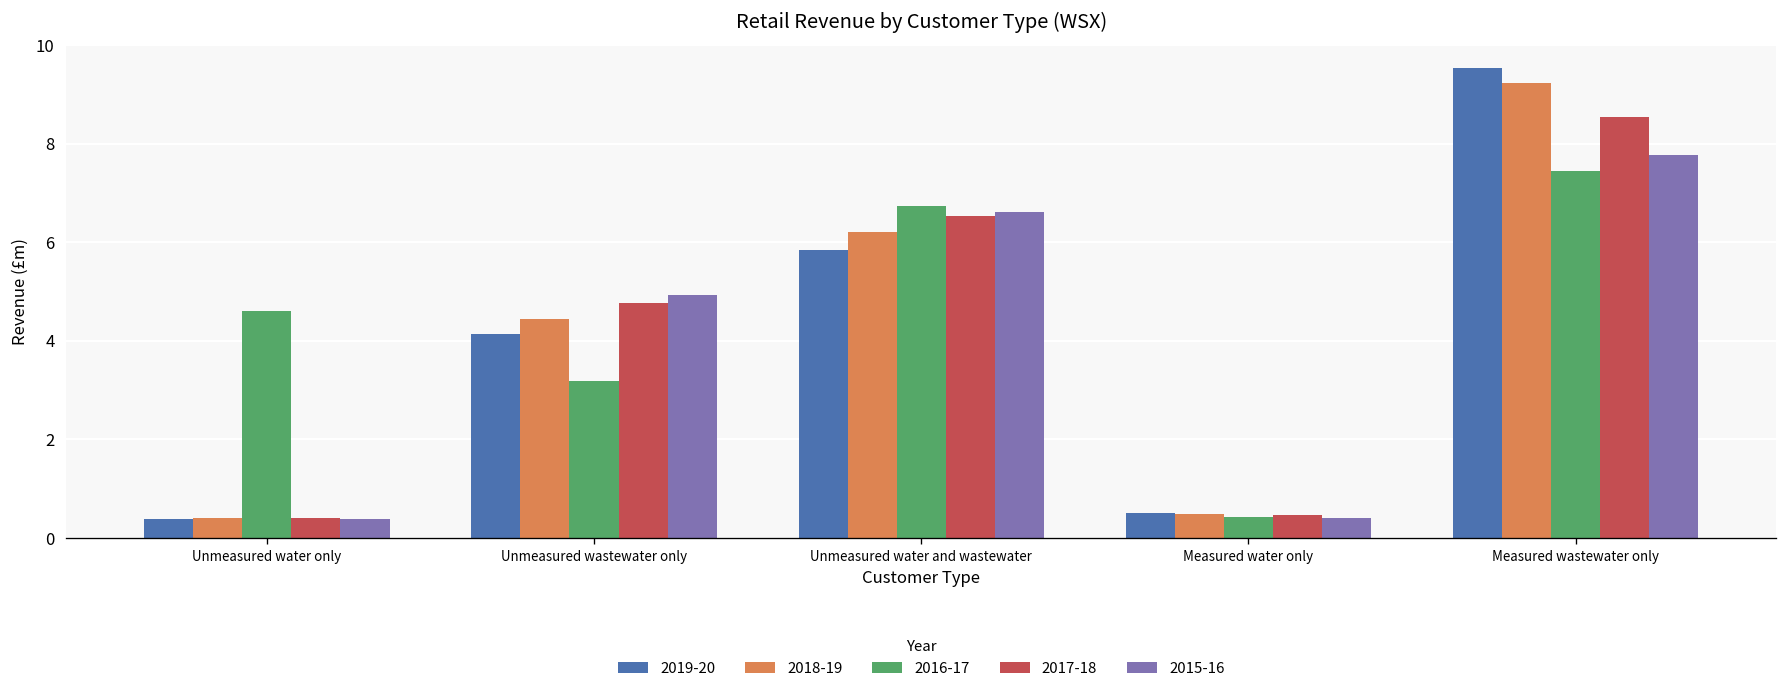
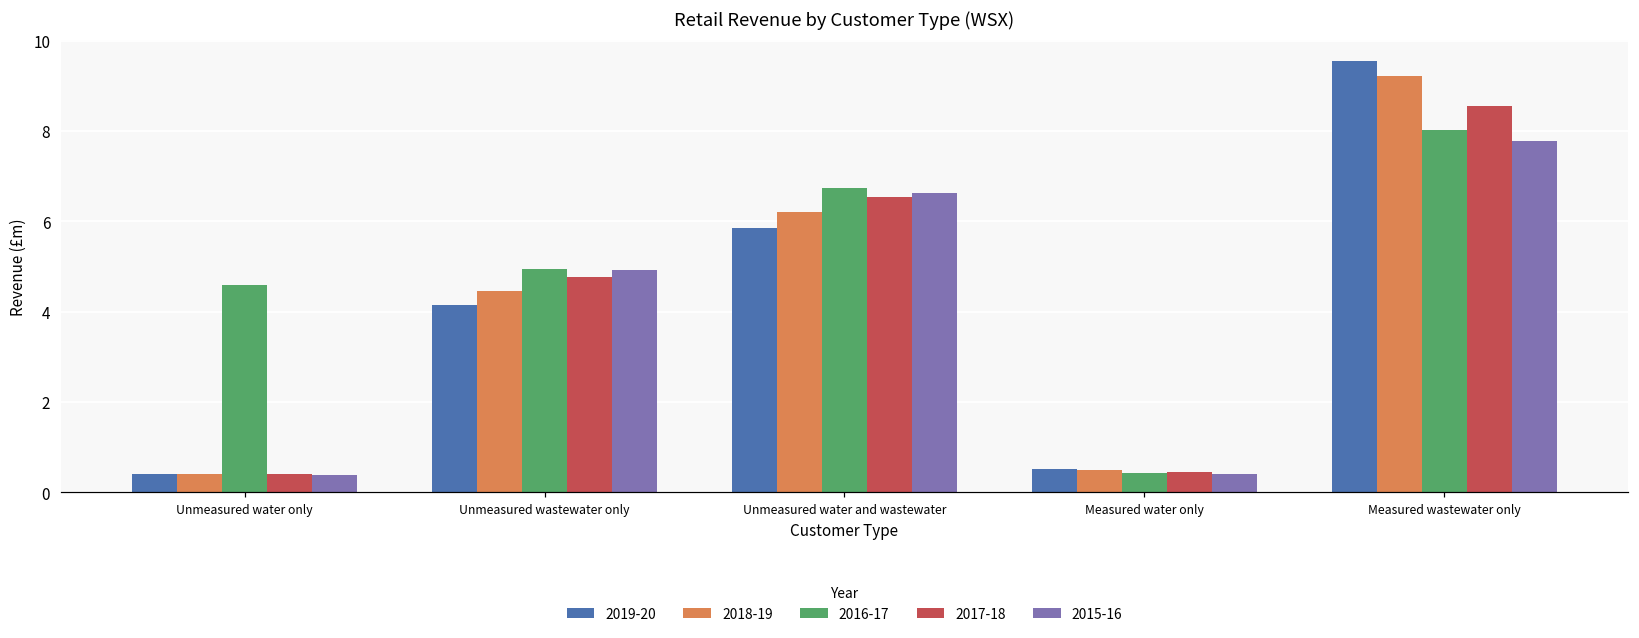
  {
    "2016-17": {
      "Unmeasured water only": 4.6,
-     "Unmeasured wastewater only": 3.2,
+     "Unmeasured wastewater only": 4.9,
      "Unmeasured water and wastewater": 6.7,
      "Measured water only": 0.4,
-     "Measured wastewater only": 7.5
+     "Measured wastewater only": 8.0
    }
  }
